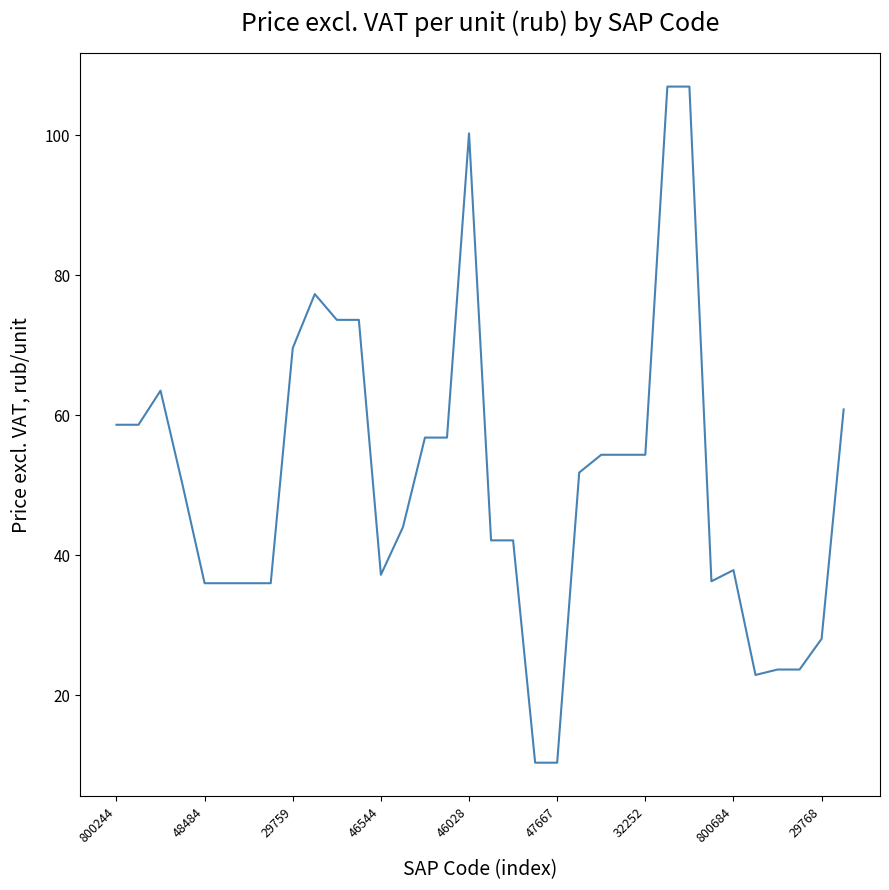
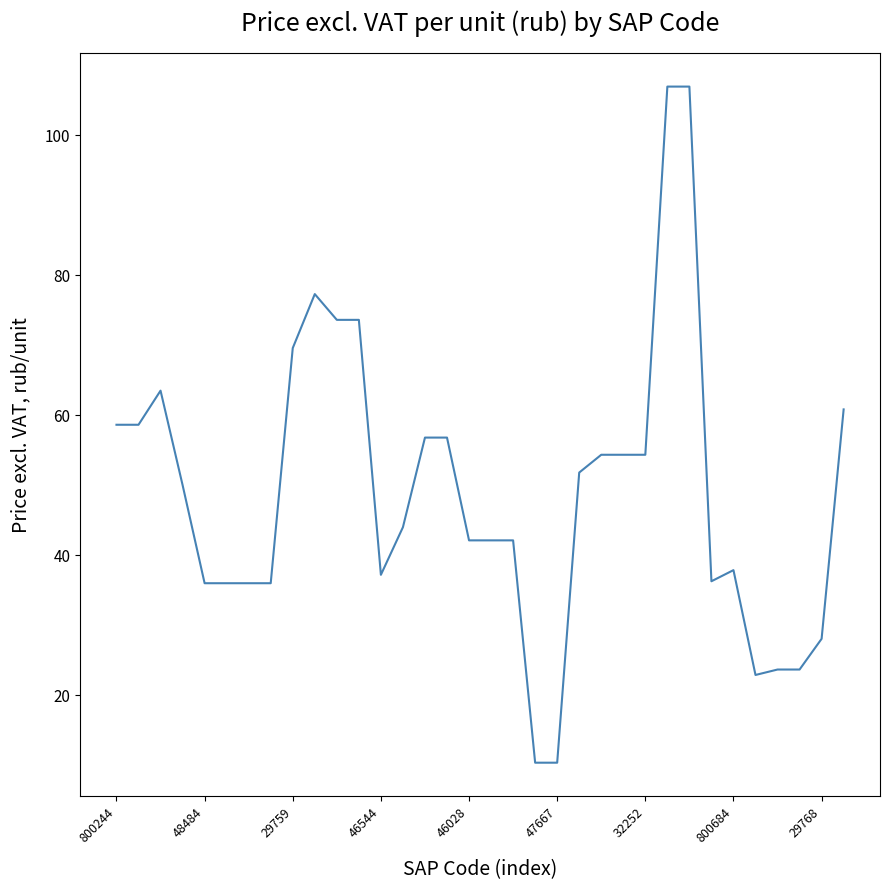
  {
    "800244": 59,
    "48484": 36,
    "29759": 70,
    "46544": 37,
-   "46028": 100,
+   "46028": 42,
    "47667": 10,
    "32252": 54,
    "800684": 38,
    "29768": 28
  }
